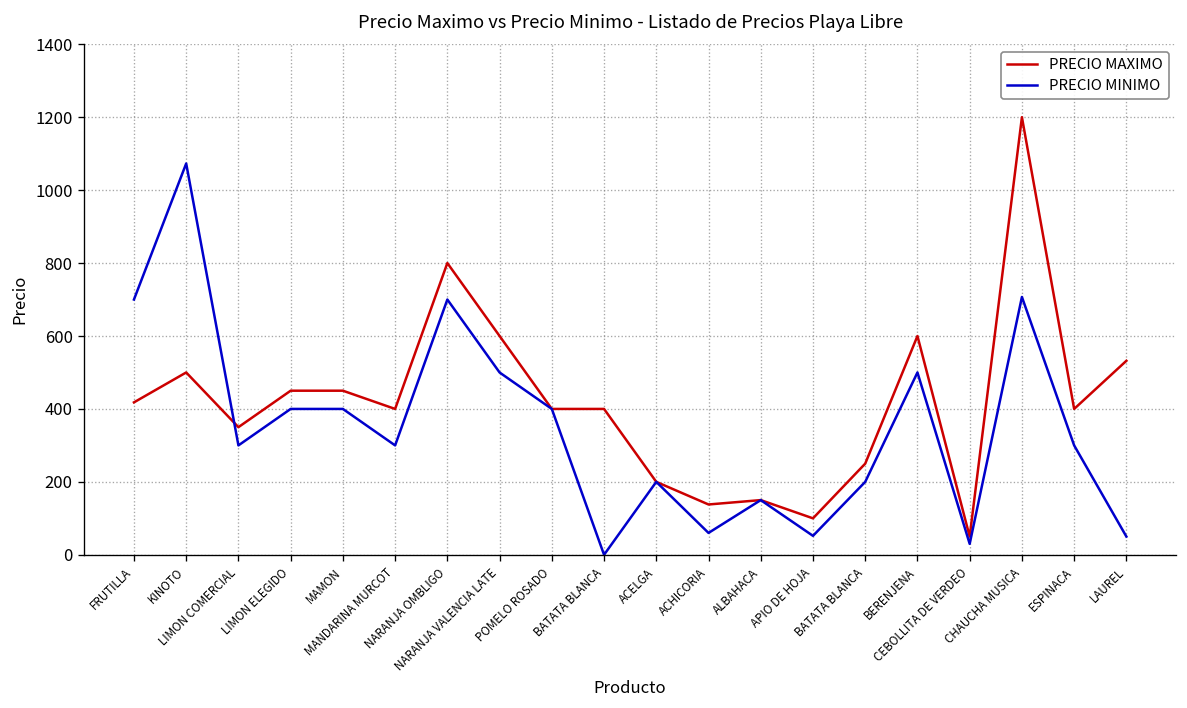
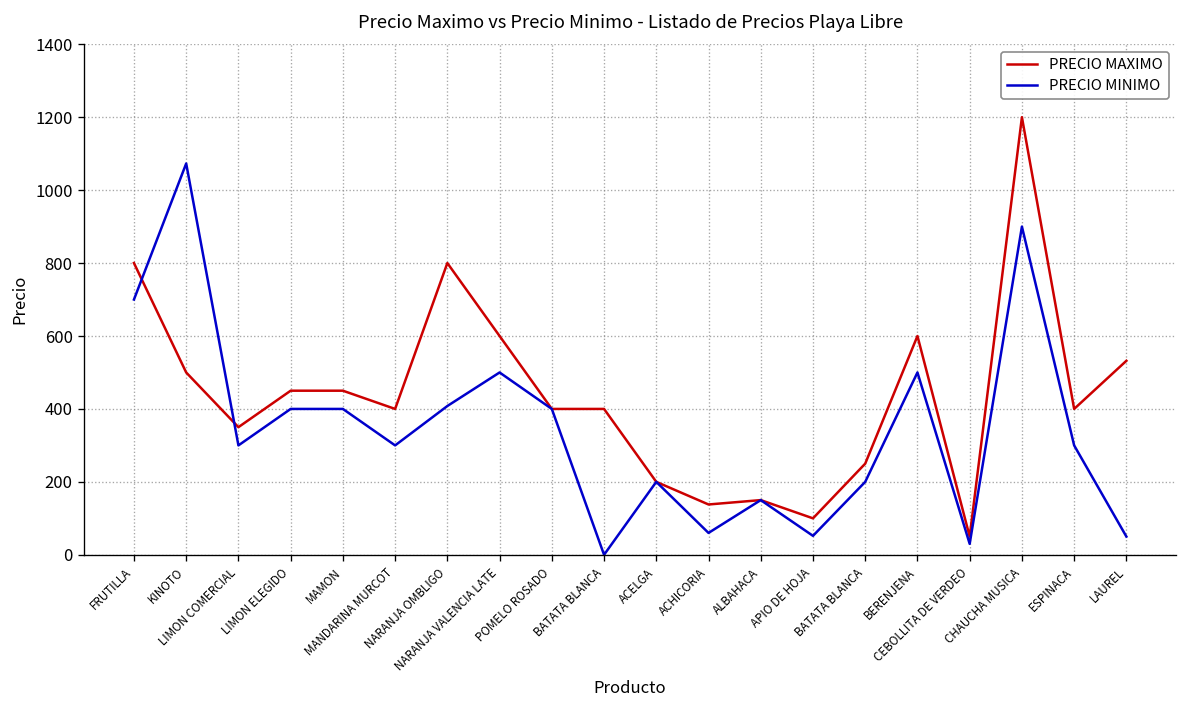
  {
    "PRECIO MAXIMO": {
-     "FRUTILLA": 420,
+     "FRUTILLA": 800,
      "KINOTO": 500,
      "LIMON COMERCIAL": 350,
      "LIMON ELEGIDO": 450,
      "MAMON": 450,
      "MANDARINA MURCOT": 400,
      "NARANJA OMBLIGO": 800,
      "NARANJA VALENCIA LATE": 600,
      "ACHICORIA": 140,
      "APIO DE HOJA": 100,
      "BERENJENA": 600,
      "CEBOLLITA DE VERDEO": 50,
      "CHAUCHA MUSICA": 1200,
      "ESPINACA": 400,
      "LAUREL": 530
    },
    "PRECIO MINIMO": {
      "FRUTILLA": 700,
      "KINOTO": 1070,
      "LIMON COMERCIAL": 300,
      "LIMON ELEGIDO": 400,
      "MAMON": 400,
      "MANDARINA MURCOT": 300,
-     "NARANJA OMBLIGO": 700,
+     "NARANJA OMBLIGO": 410,
      "NARANJA VALENCIA LATE": 500,
      "ACHICORIA": 60,
      "APIO DE HOJA": 50,
      "BERENJENA": 500,
      "CEBOLLITA DE VERDEO": 30,
-     "CHAUCHA MUSICA": 710,
+     "CHAUCHA MUSICA": 900,
      "ESPINACA": 300,
      "LAUREL": 50
    }
  }
